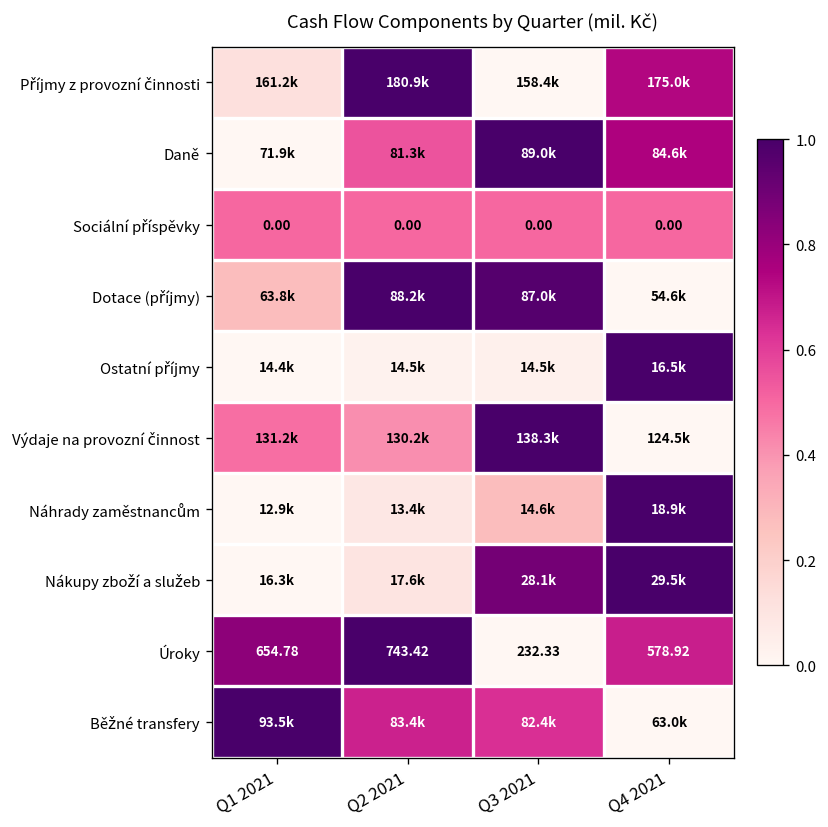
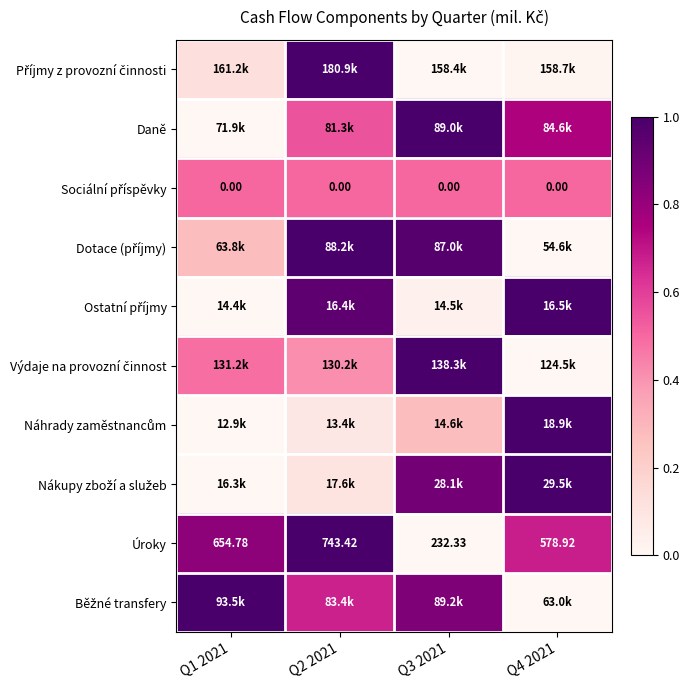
  {
    "Příjmy z provozní činnosti": {
      "Q1 2021": "161.2k",
      "Q2 2021": "180.9k",
      "Q3 2021": "158.4k",
-     "Q4 2021": "175.0k"
+     "Q4 2021": "158.7k"
    },
    "Daně": {
      "Q1 2021": "71.9k",
      "Q2 2021": "81.3k",
      "Q3 2021": "89.0k",
      "Q4 2021": "84.6k"
    },
    "Sociální příspěvky": {
      "Q1 2021": "0.00",
      "Q2 2021": "0.00",
      "Q3 2021": "0.00",
      "Q4 2021": "0.00"
    },
    "Dotace (příjmy)": {
      "Q1 2021": "63.8k",
      "Q2 2021": "88.2k",
      "Q3 2021": "87.0k",
      "Q4 2021": "54.6k"
    },
    "Ostatní příjmy": {
      "Q1 2021": "14.4k",
-     "Q2 2021": "14.5k",
+     "Q2 2021": "16.4k",
      "Q3 2021": "14.5k",
      "Q4 2021": "16.5k"
    },
    "Výdaje na provozní činnost": {
      "Q1 2021": "131.2k",
      "Q2 2021": "130.2k",
      "Q3 2021": "138.3k",
      "Q4 2021": "124.5k"
    },
    "Náhrady zaměstnancům": {
      "Q1 2021": "12.9k",
      "Q2 2021": "13.4k",
      "Q3 2021": "14.6k",
      "Q4 2021": "18.9k"
    },
    "Nákupy zboží a služeb": {
      "Q1 2021": "16.3k",
      "Q2 2021": "17.6k",
      "Q3 2021": "28.1k",
      "Q4 2021": "29.5k"
    },
    "Úroky": {
      "Q1 2021": "654.78",
      "Q2 2021": "743.42",
      "Q3 2021": "232.33",
      "Q4 2021": "578.92"
    },
    "Běžné transfery": {
      "Q1 2021": "93.5k",
      "Q2 2021": "83.4k",
-     "Q3 2021": "82.4k",
+     "Q3 2021": "89.2k",
      "Q4 2021": "63.0k"
    }
  }
